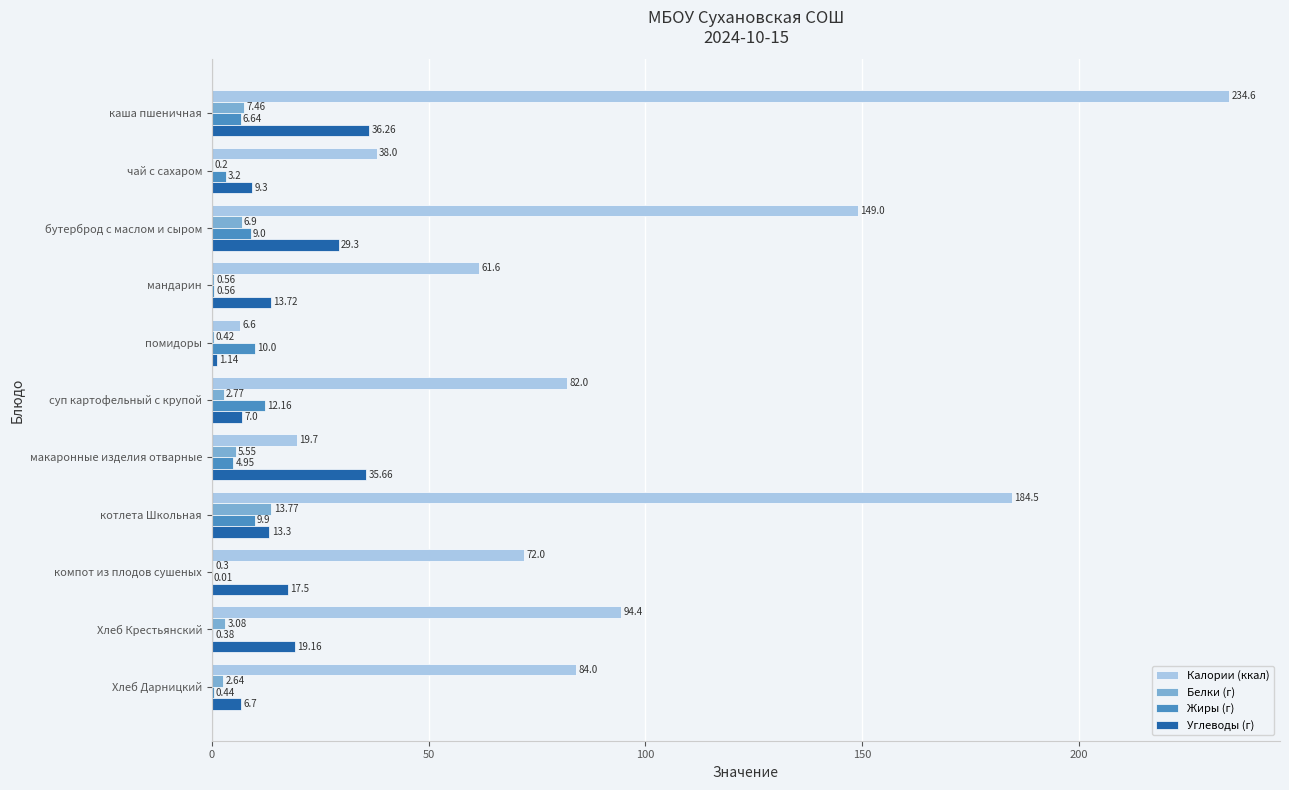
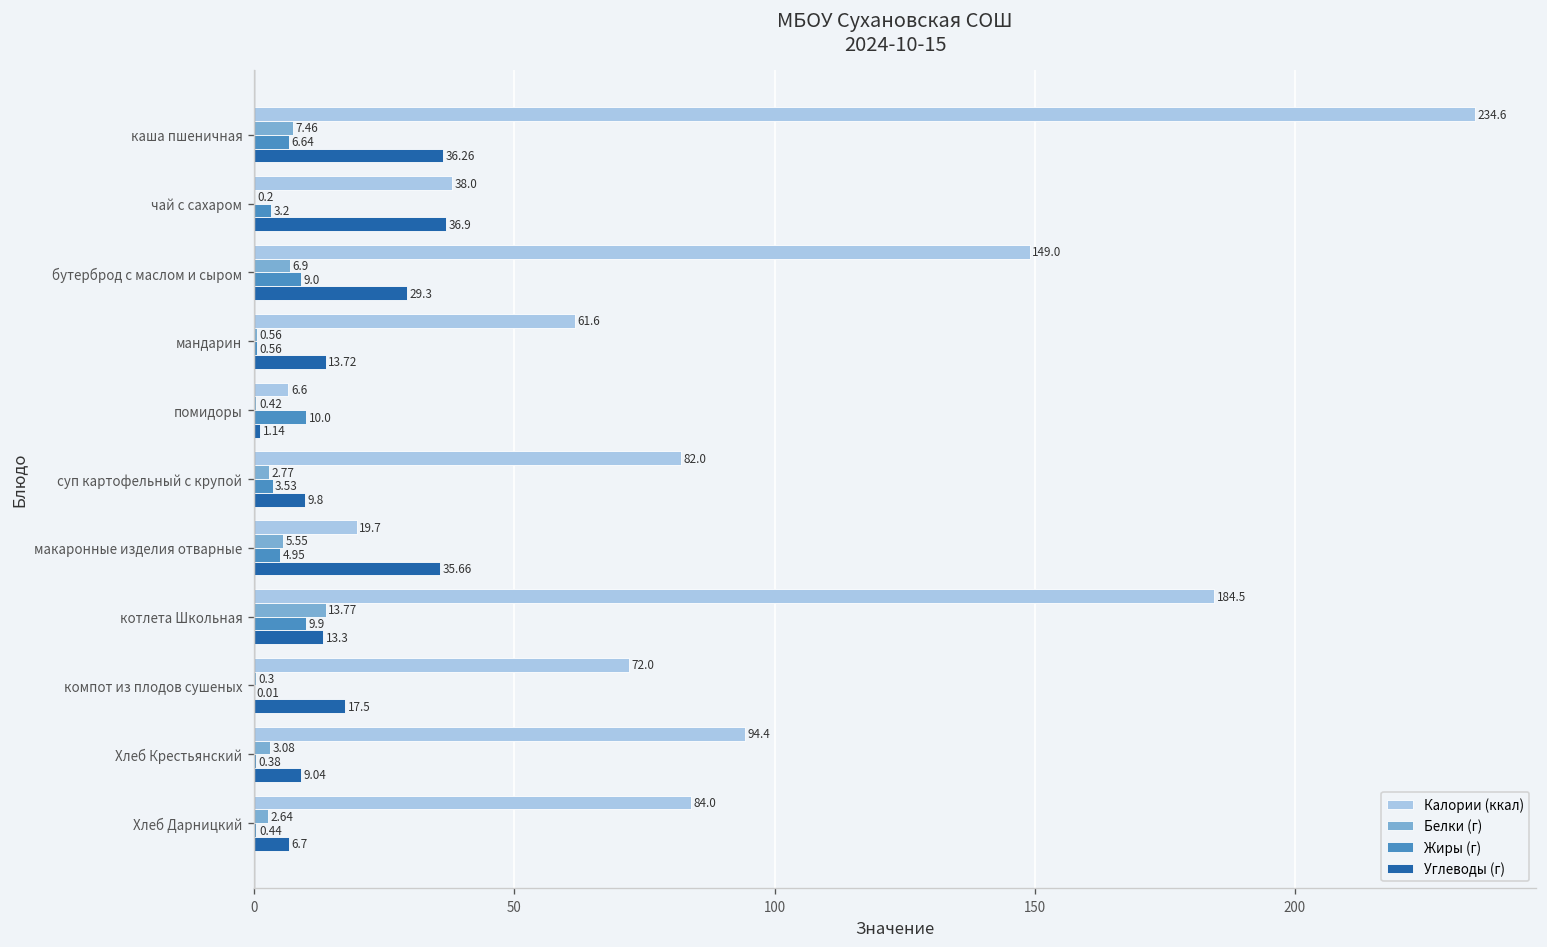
  {
    "Жиры (г)": {
      "каша пшеничная": 6.64,
      "чай с сахаром": 3.2,
      "бутерброд с маслом и сыром": 9.0,
      "мандарин": 0.56,
      "помидоры": 10.0,
-     "суп картофельный с крупой": 12.16,
+     "суп картофельный с крупой": 3.53,
      "макаронные изделия отварные": 4.95,
      "котлета Школьная": 9.9,
      "компот из плодов сушеных": 0.01,
      "Хлеб Крестьянский": 0.38,
      "Хлеб Дарницкий": 0.44
    },
    "Углеводы (г)": {
      "каша пшеничная": 36.26,
-     "чай с сахаром": 9.3,
+     "чай с сахаром": 36.9,
      "бутерброд с маслом и сыром": 29.3,
      "мандарин": 13.72,
      "помидоры": 1.14,
-     "суп картофельный с крупой": 7.0,
+     "суп картофельный с крупой": 9.8,
      "макаронные изделия отварные": 35.66,
      "котлета Школьная": 13.3,
      "компот из плодов сушеных": 17.5,
-     "Хлеб Крестьянский": 19.16,
+     "Хлеб Крестьянский": 9.04,
      "Хлеб Дарницкий": 6.7
    }
  }
